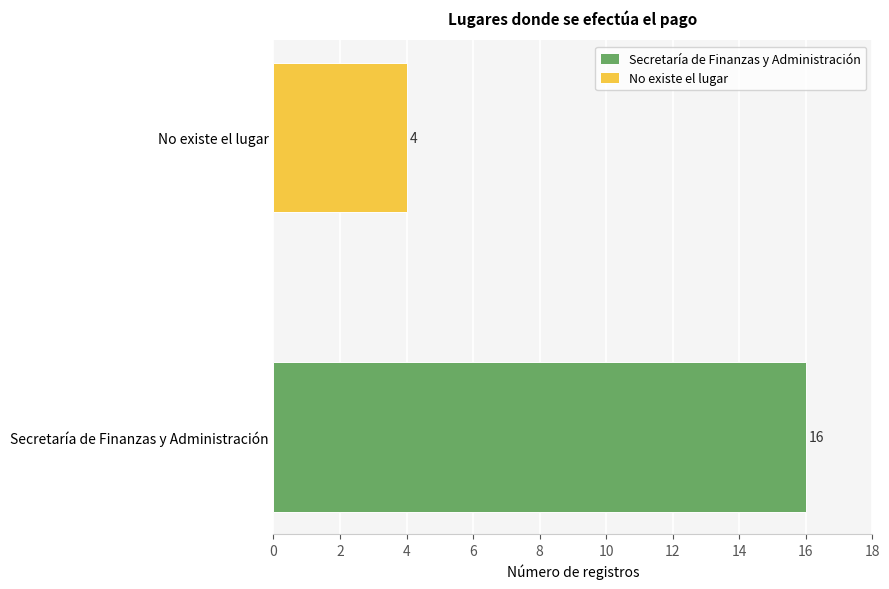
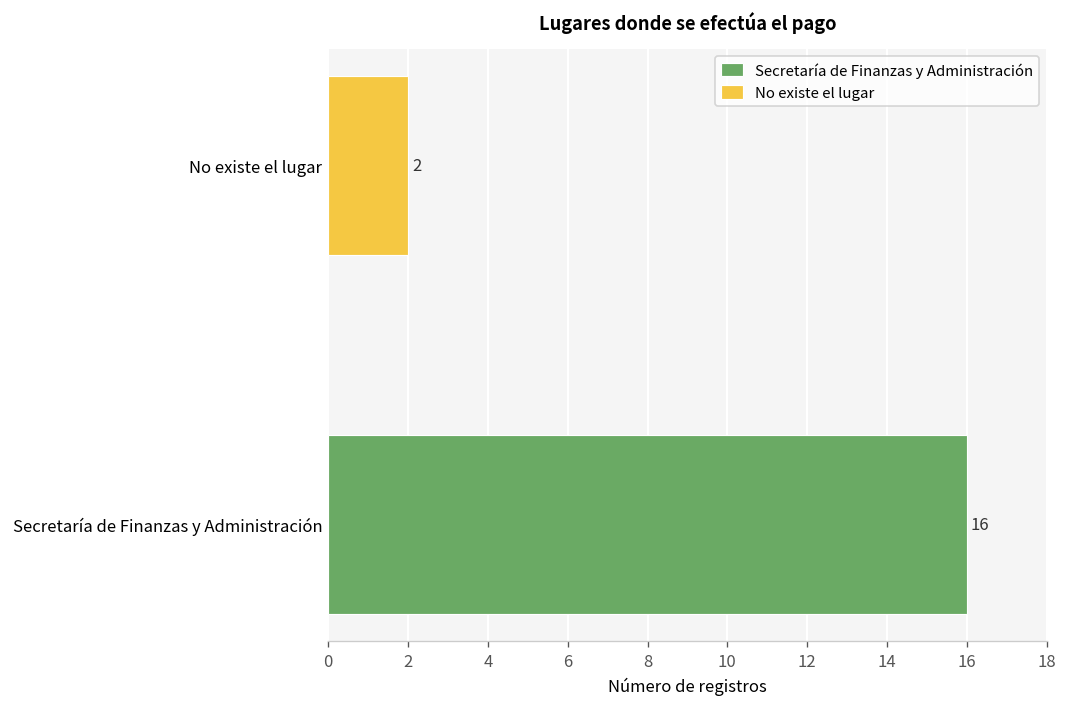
  {
-   "No existe el lugar": 4,
+   "No existe el lugar": 2,
    "Secretaría de Finanzas y Administración": 16
  }
